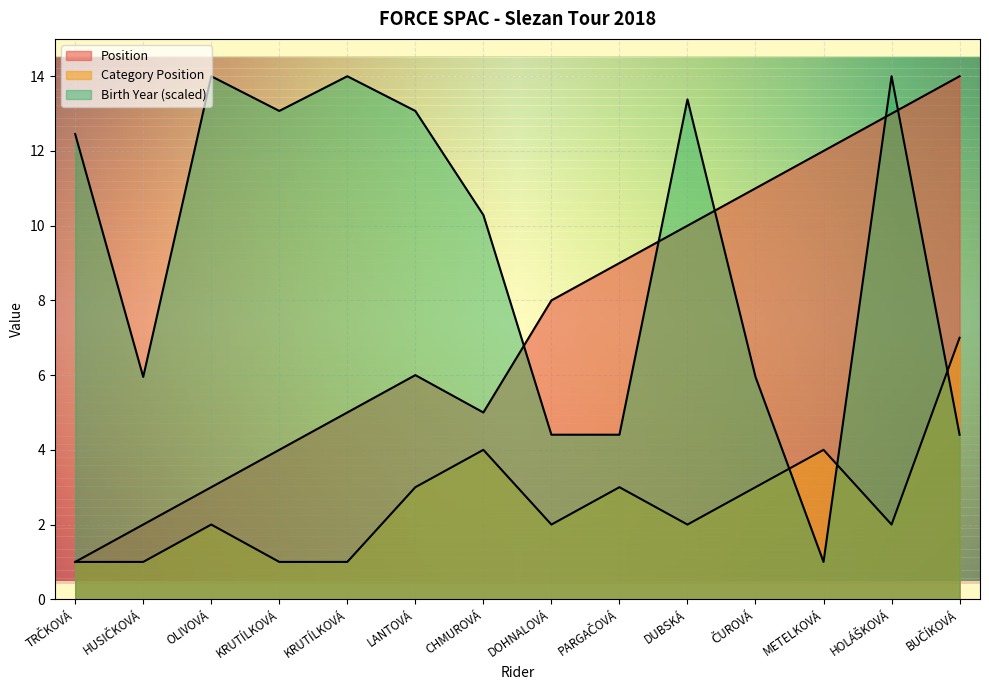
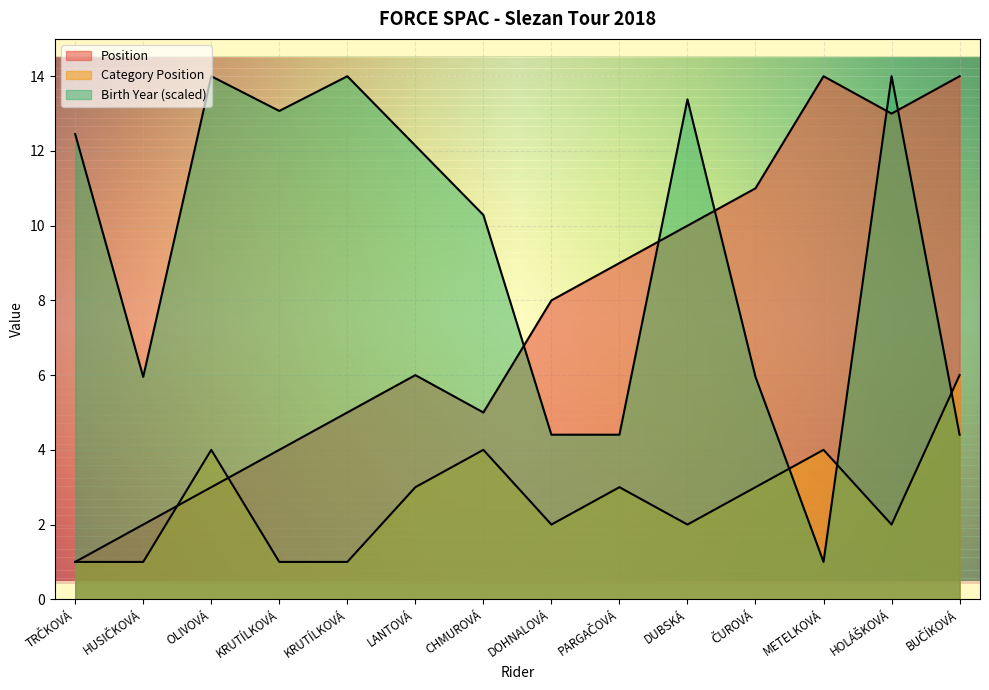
  {
    "Position": {
      "HUSIČKOVÁ": 2,
      "OLIVOVÁ": 3,
      "LANTOVÁ": 6,
      "CHMUROVÁ": 5,
      "DOHNALOVÁ": 8,
      "PARGAČOVÁ": 9,
      "DUBSKÁ": 10,
      "ČUROVÁ": 11,
-     "METELKOVÁ": 12,
+     "METELKOVÁ": 14,
      "HOLÁŠKOVÁ": 13,
      "BUČÍKOVÁ": 14
    },
    "Category Position": {
      "HUSIČKOVÁ": 1,
-     "OLIVOVÁ": 2,
+     "OLIVOVÁ": 4,
      "LANTOVÁ": 3,
      "CHMUROVÁ": 4,
      "DOHNALOVÁ": 2,
      "PARGAČOVÁ": 3,
      "DUBSKÁ": 2,
      "ČUROVÁ": 3,
      "METELKOVÁ": 4,
      "HOLÁŠKOVÁ": 2,
-     "BUČÍKOVÁ": 7
+     "BUČÍKOVÁ": 6
    },
    "Birth Year (scaled)": {
      "TRČKOVÁ": 12.5,
      "HUSIČKOVÁ": 6.0,
-     "LANTOVÁ": 13.1,
+     "LANTOVÁ": 12.1,
      "CHMUROVÁ": 10.3,
      "DOHNALOVÁ": 4.4,
      "PARGAČOVÁ": 4.4,
      "DUBSKÁ": 13.4,
      "ČUROVÁ": 6.0,
      "METELKOVÁ": 1.0,
      "HOLÁŠKOVÁ": 14.0,
      "BUČÍKOVÁ": 4.4
    }
  }
